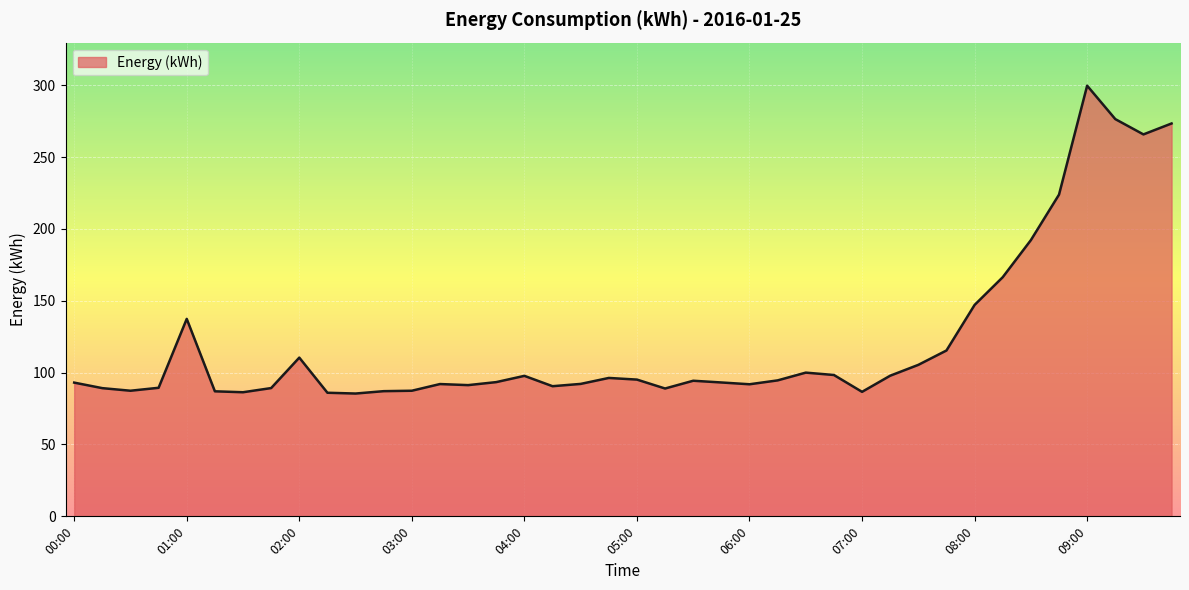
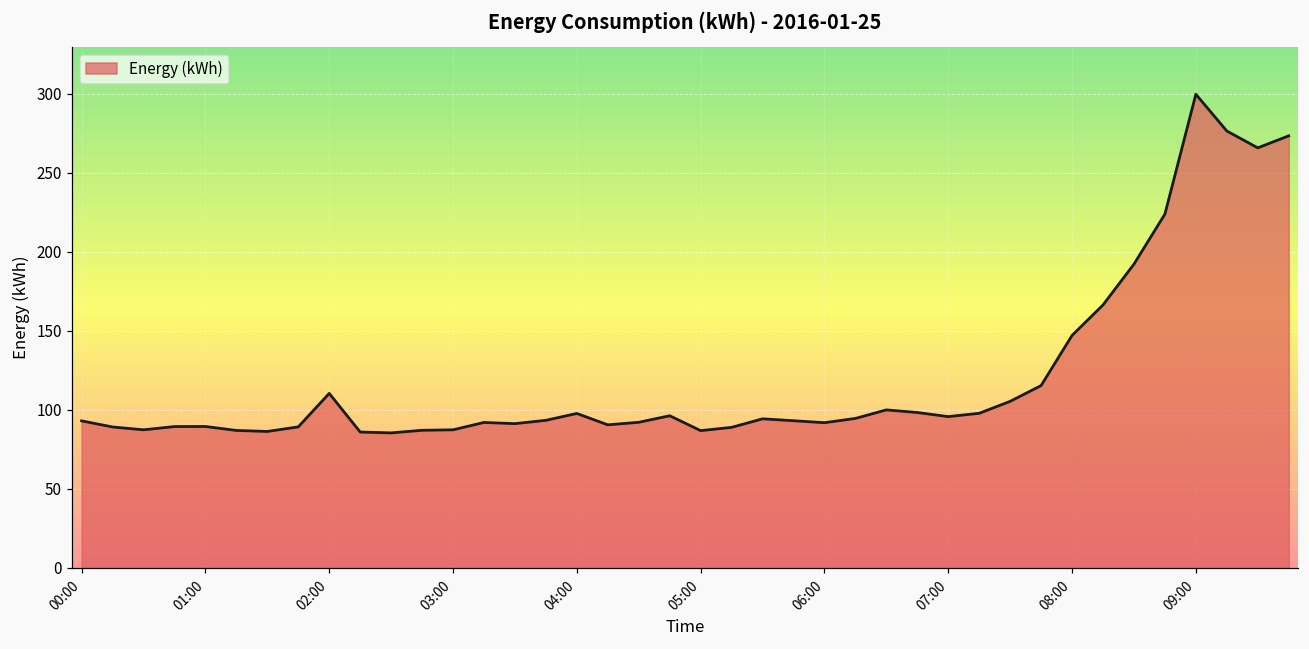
  {
    "00:00": 93,
-   "01:00": 137,
+   "01:00": 90,
    "02:00": 110,
    "03:00": 87,
    "04:00": 98,
-   "05:00": 95,
+   "05:00": 87,
    "06:00": 92,
-   "07:00": 87,
+   "07:00": 96,
    "08:00": 147,
    "09:00": 300
  }
